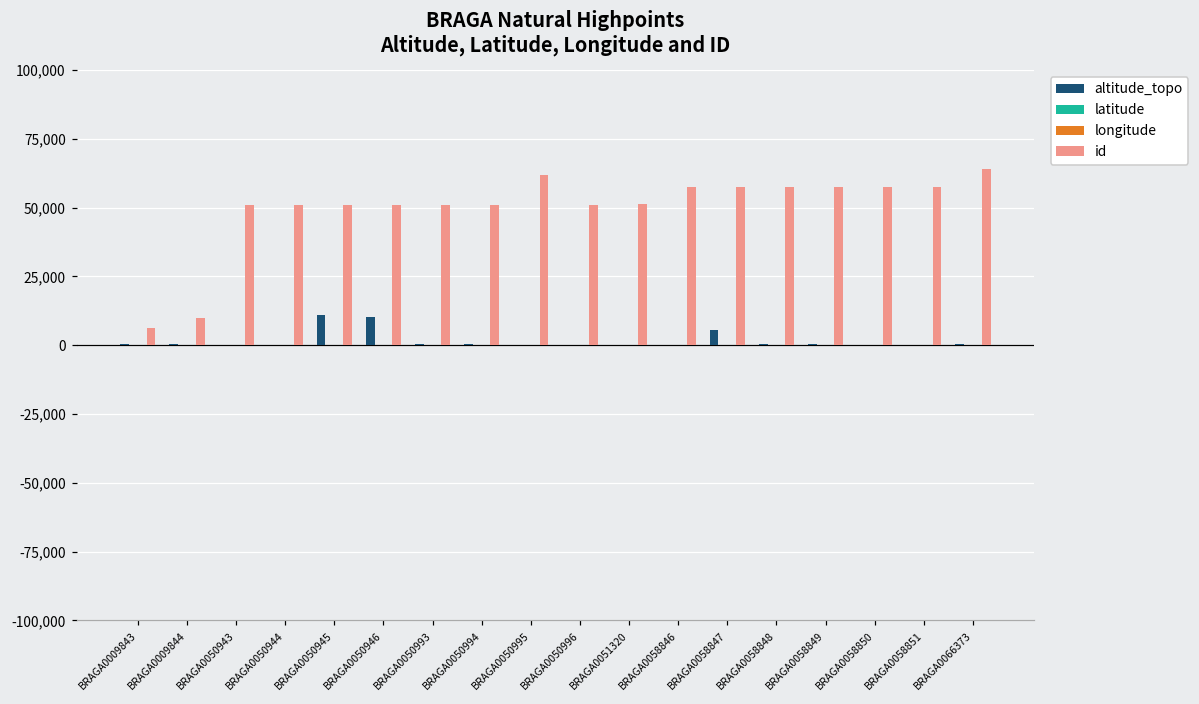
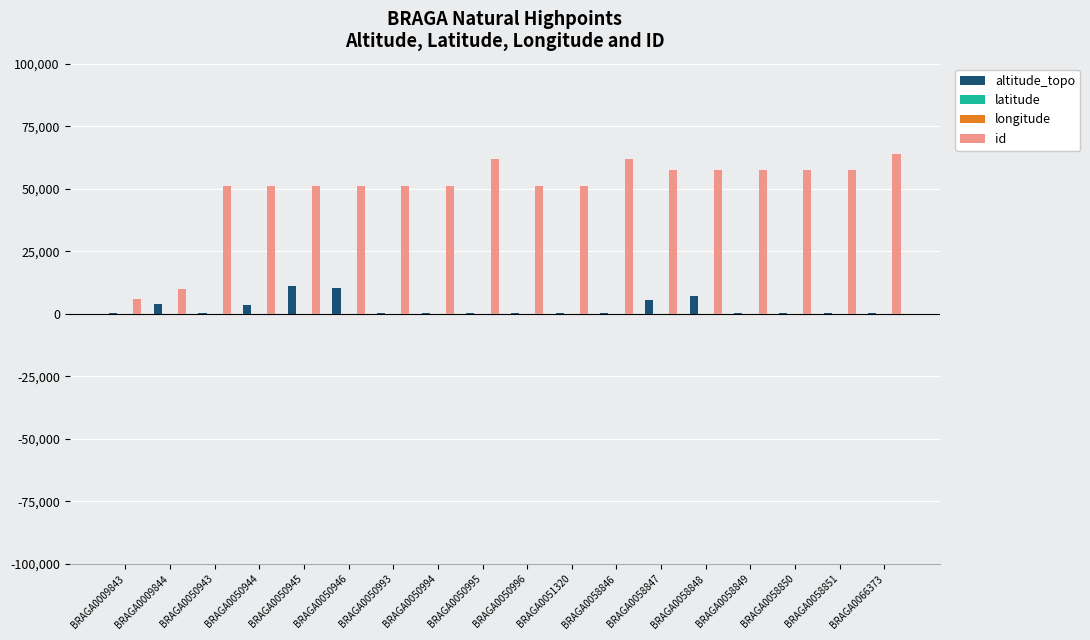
  {
    "altitude_topo": {
-     "BRAGA0009844": "0",
-     "BRAGA0050944": "0",
+     "BRAGA0009844": "4,000",
+     "BRAGA0050944": "4,000",
      "BRAGA0050945": "11,000",
      "BRAGA0050946": "10,000",
      "BRAGA0058847": "6,000",
-     "BRAGA0058848": "0"
+     "BRAGA0058848": "7,000"
    },
    "id": {
      "BRAGA0009843": "6,000",
      "BRAGA0009844": "10,000",
      "BRAGA0050943": "51,000",
      "BRAGA0050944": "51,000",
      "BRAGA0050945": "51,000",
      "BRAGA0050946": "51,000",
      "BRAGA0050993": "51,000",
      "BRAGA0050994": "51,000",
      "BRAGA0050995": "62,000",
      "BRAGA0050996": "51,000",
      "BRAGA0051320": "51,000",
-     "BRAGA0058846": "58,000",
+     "BRAGA0058846": "62,000",
      "BRAGA0058847": "58,000",
      "BRAGA0058848": "58,000",
      "BRAGA0058849": "58,000",
      "BRAGA0058850": "58,000",
      "BRAGA0058851": "58,000",
      "BRAGA0066373": "64,000"
    }
  }
